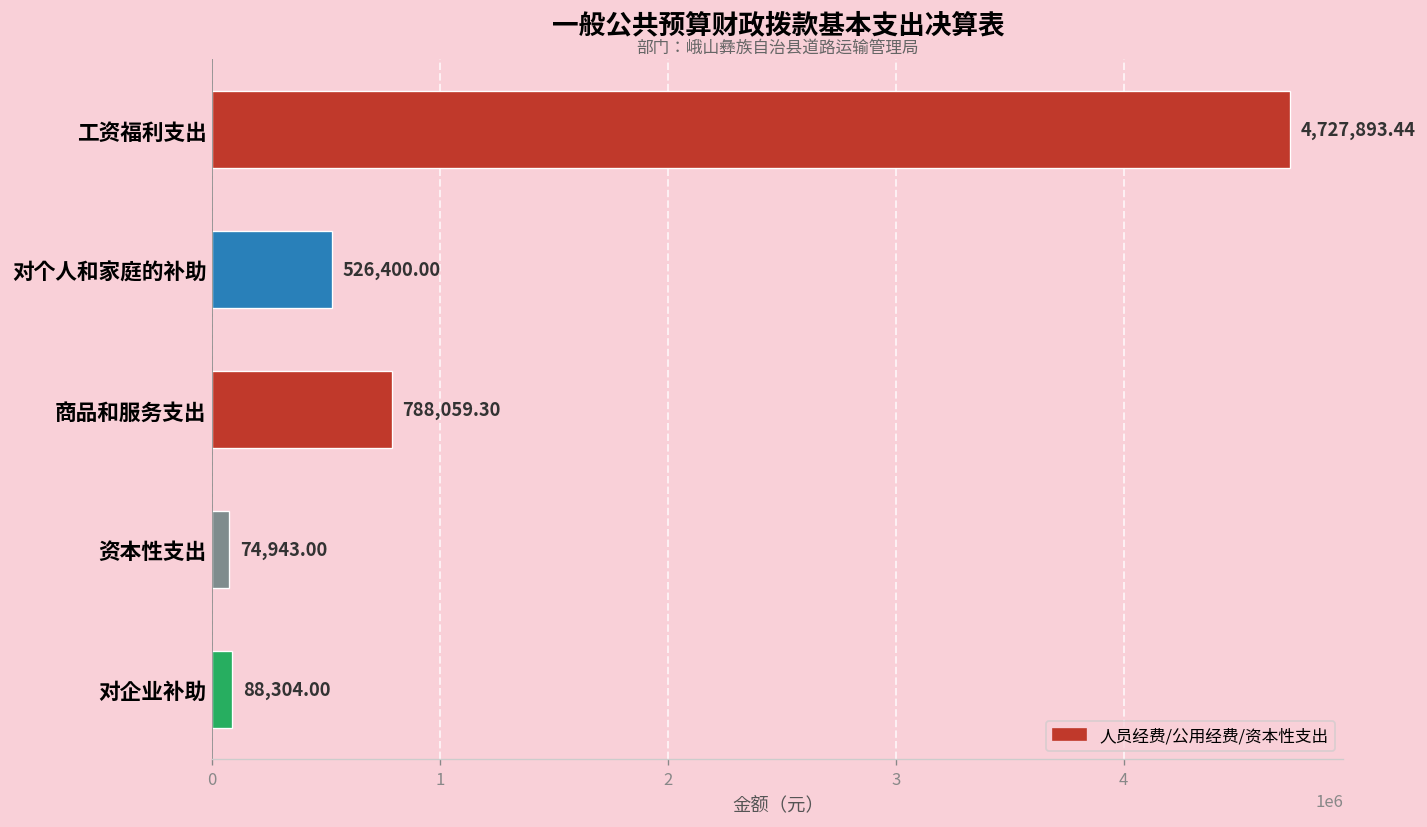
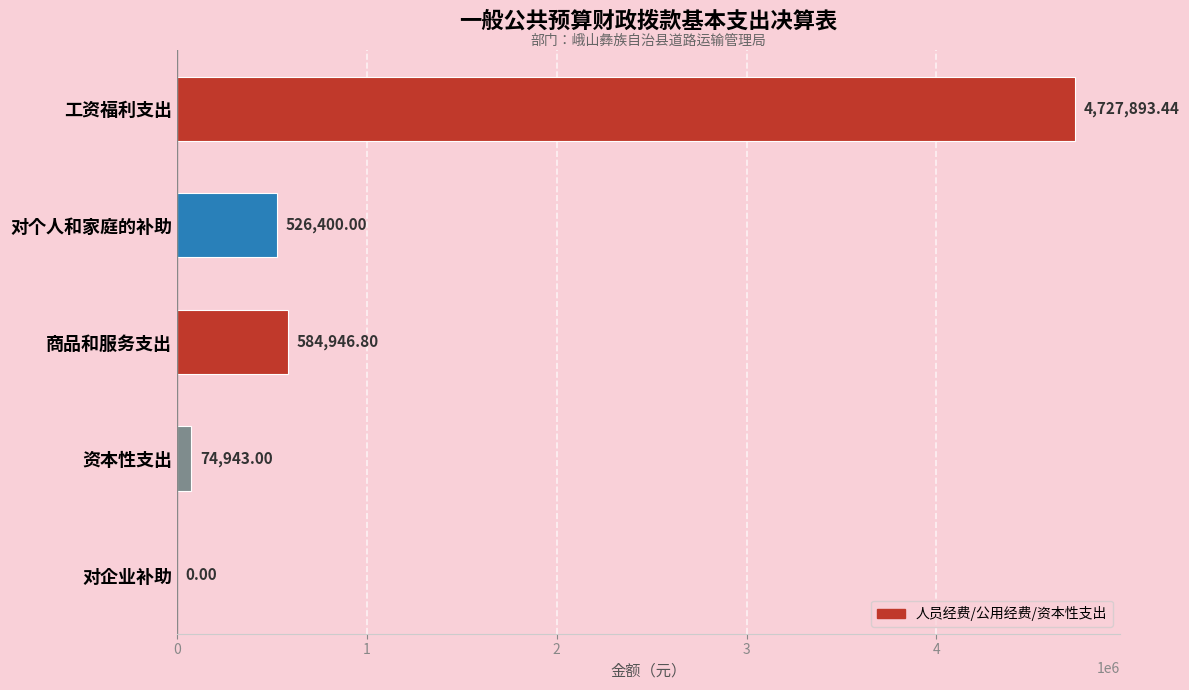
  {
    "工资福利支出": "4,727,893.44",
    "对个人和家庭的补助": "526,400.00",
-   "商品和服务支出": "788,059.30",
+   "商品和服务支出": "584,946.80",
    "资本性支出": "74,943.00",
-   "对企业补助": "88,304.00"
+   "对企业补助": "0.00"
  }
